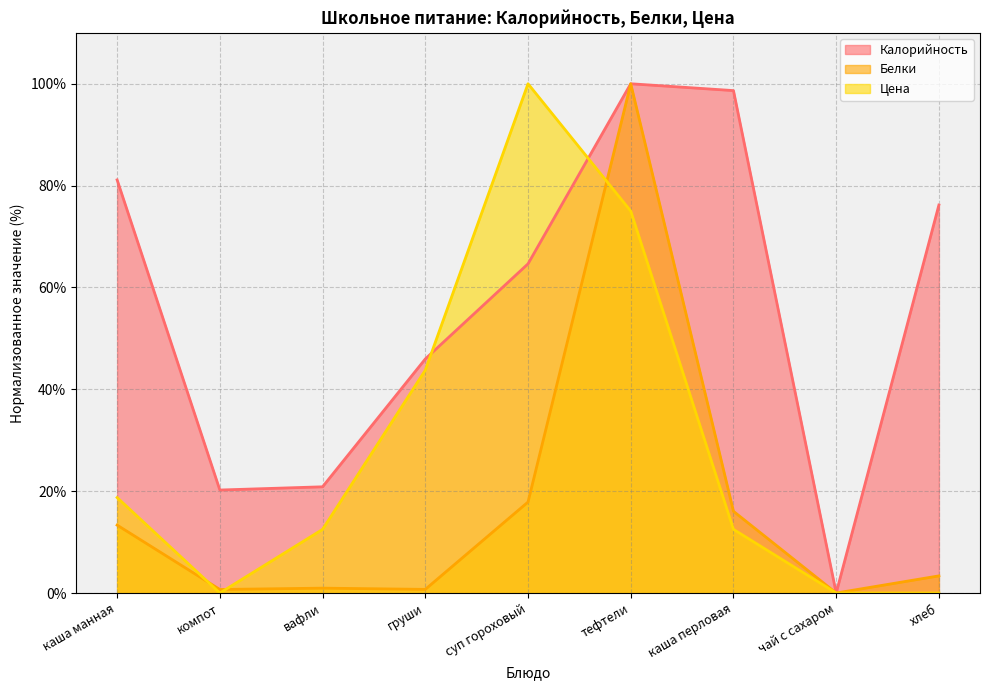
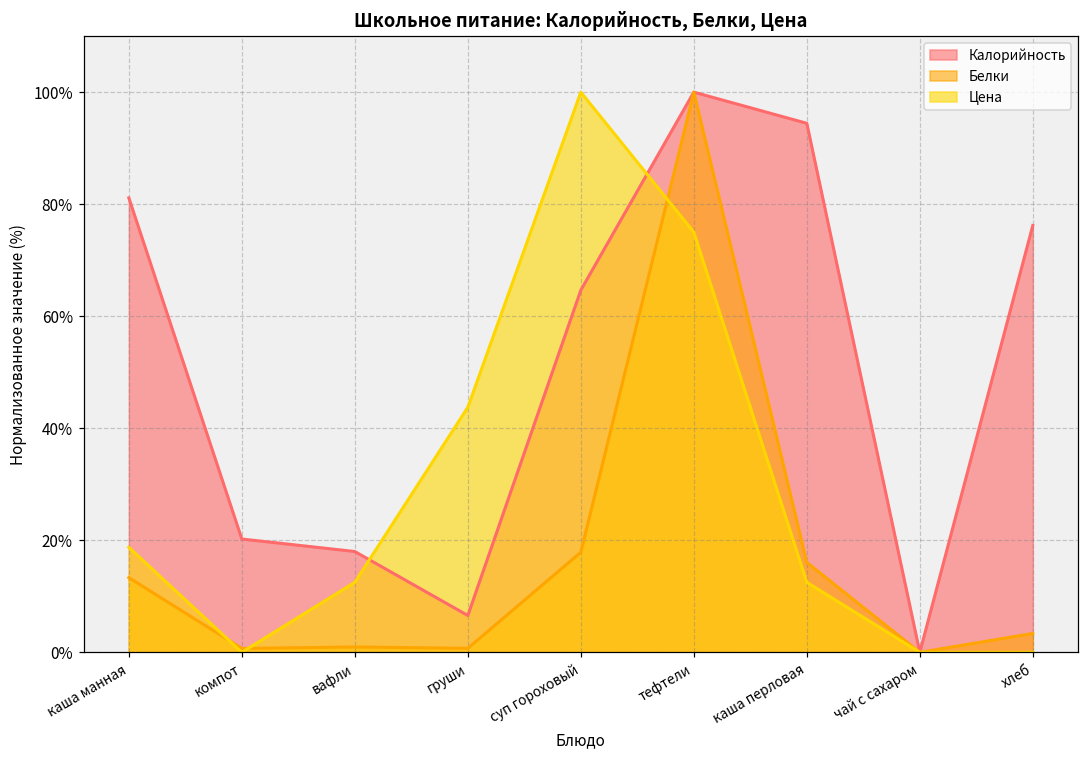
  {
    "Калорийность": {
      "каша манная": "81%",
      "компот": "20%",
-     "вафли": "21%",
-     "груши": "46%",
+     "вафли": "18%",
+     "груши": "7%",
      "суп гороховый": "65%",
-     "каша перловая": "99%",
+     "каша перловая": "94%",
      "хлеб": "76%"
    }
  }
